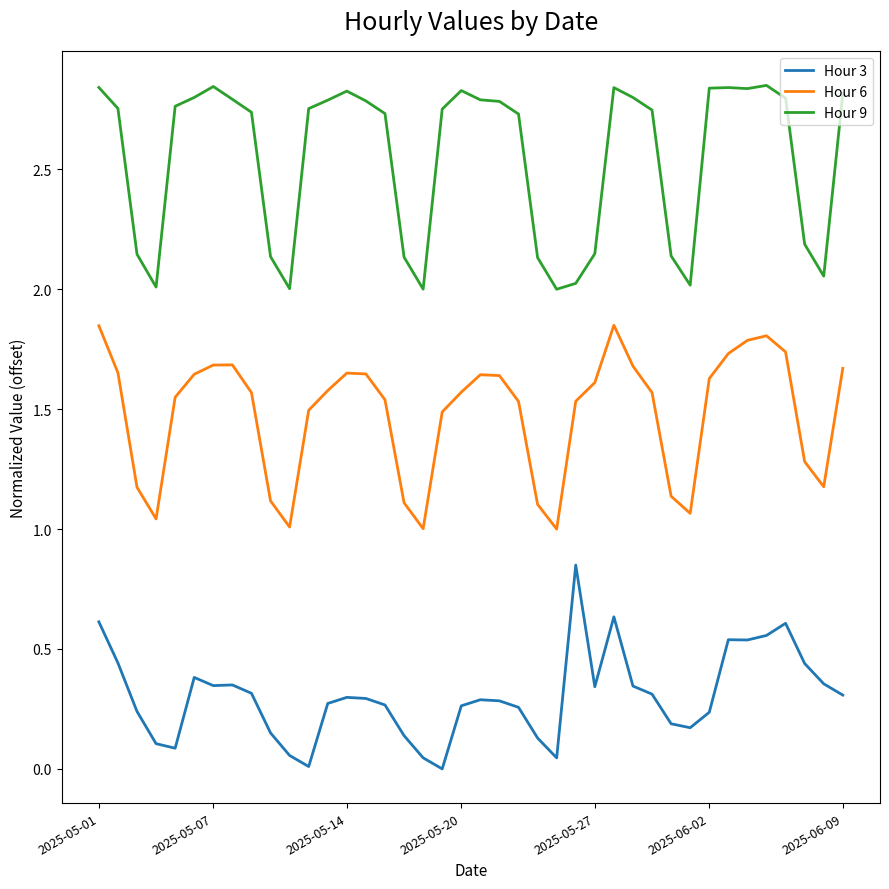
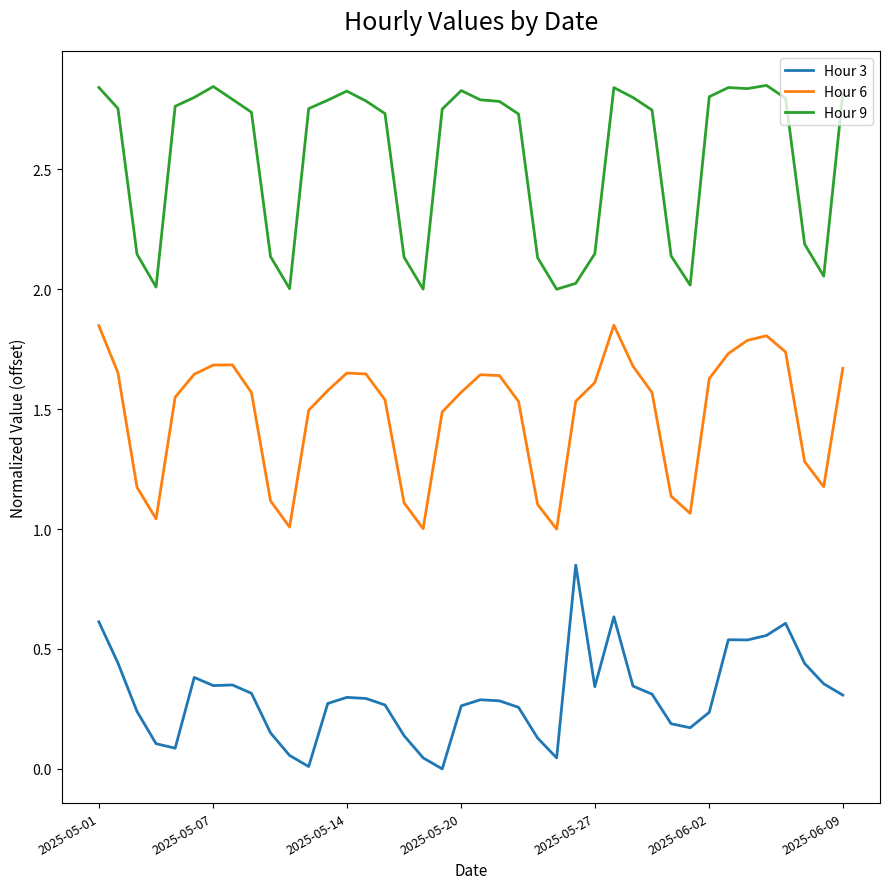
  {
    "Hour 3": {
      "2025-05-01": 0.61,
      "2025-05-07": 0.35,
      "2025-05-14": 0.30,
      "2025-05-20": 0.26,
      "2025-05-27": 0.34,
      "2025-06-02": 0.24,
      "2025-06-09": 0.31
    },
    "Hour 6": {
      "2025-05-01": 1.85,
      "2025-05-07": 1.68,
      "2025-05-14": 1.65,
      "2025-05-20": 1.57,
      "2025-05-27": 1.61,
      "2025-06-02": 1.63,
      "2025-06-09": 1.67
    },
    "Hour 9": {
      "2025-05-01": 2.84,
      "2025-05-07": 2.85,
      "2025-05-14": 2.83,
      "2025-05-20": 2.83,
      "2025-05-27": 2.15,
-     "2025-06-02": 2.84
+     "2025-06-02": 2.80
    }
  }
